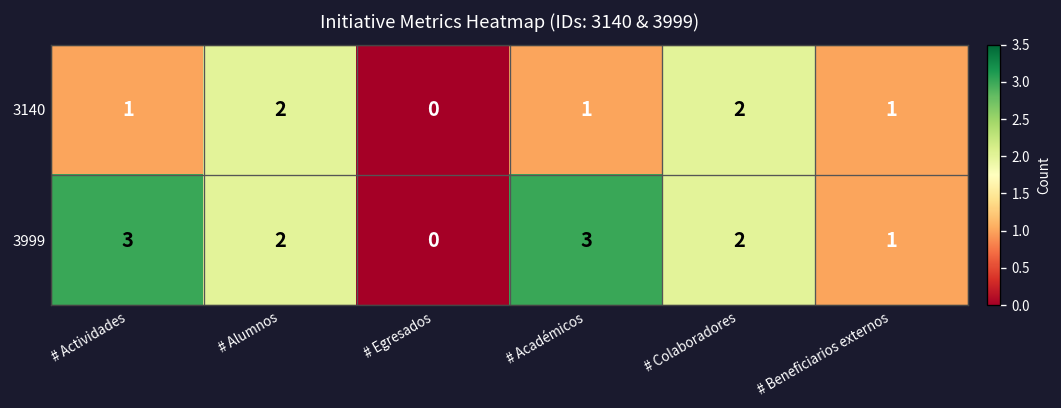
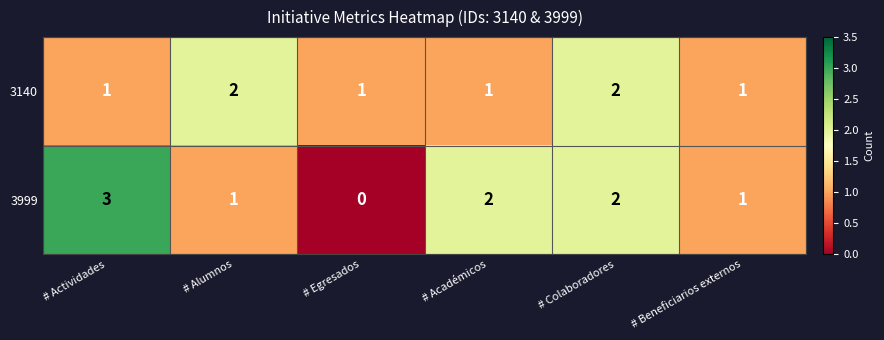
  {
    "3140": {
      "# Actividades": 1,
      "# Alumnos": 2,
-     "# Egresados": 0,
+     "# Egresados": 1,
      "# Académicos": 1,
      "# Colaboradores": 2,
      "# Beneficiarios externos": 1
    },
    "3999": {
      "# Actividades": 3,
-     "# Alumnos": 2,
+     "# Alumnos": 1,
      "# Egresados": 0,
-     "# Académicos": 3,
+     "# Académicos": 2,
      "# Colaboradores": 2,
      "# Beneficiarios externos": 1
    }
  }
